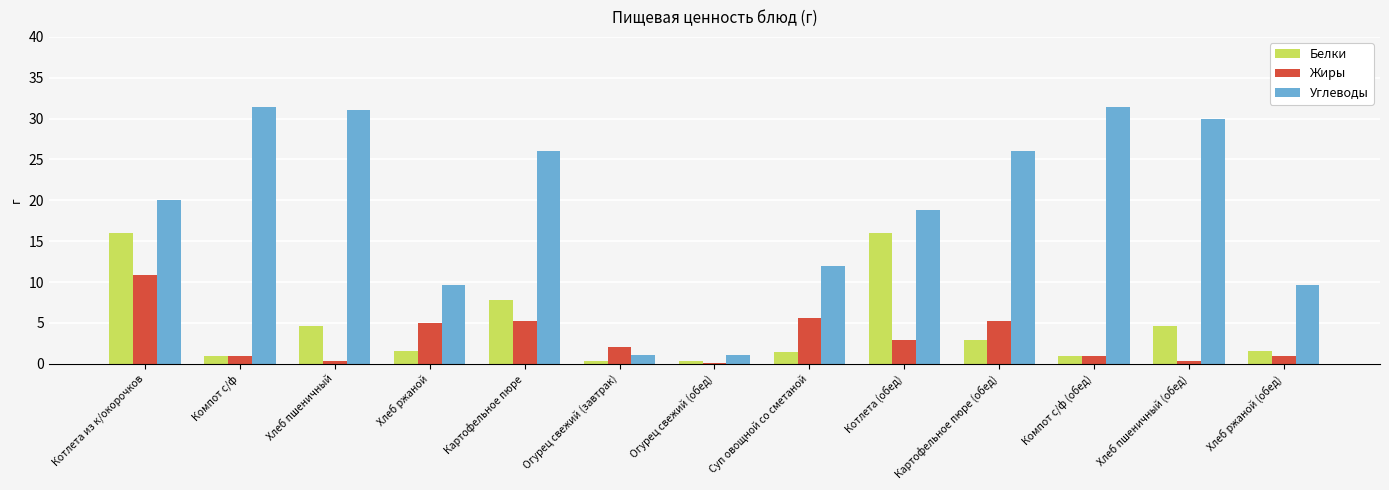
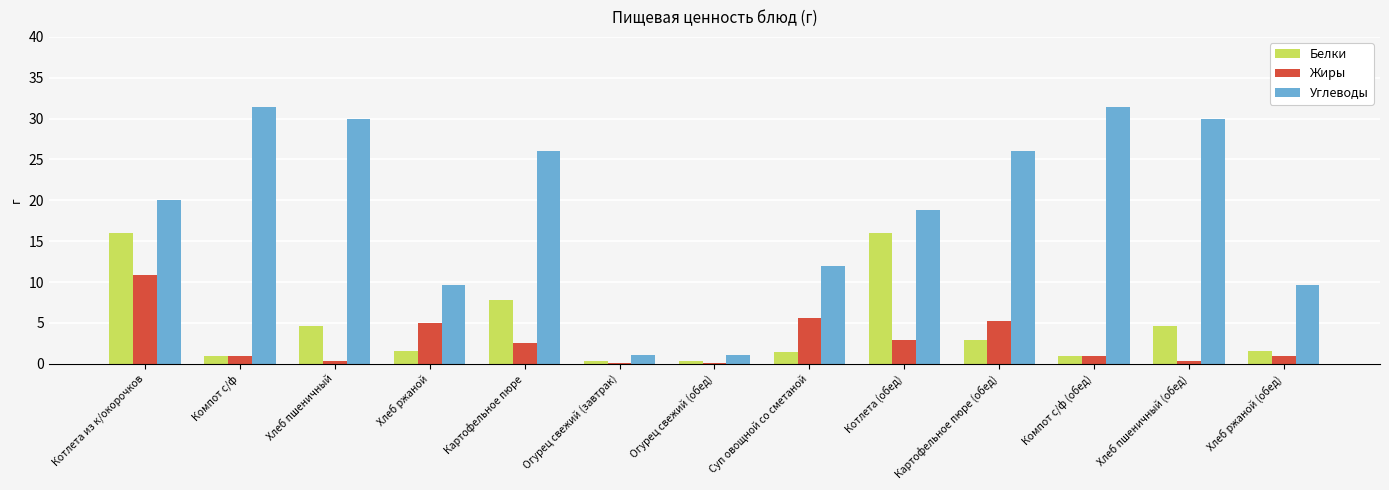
  {
    "Белки": {
      "Котлета из к/окорочков": 16,
      "Компот с/ф": 1,
      "Хлеб пшеничный": 5,
      "Хлеб ржаной": 2,
      "Картофельное пюре": 8,
      "Огурец свежий (завтрак)": 0,
      "Огурец свежий (обед)": 0,
      "Суп овощной со сметаной": 1,
      "Котлета (обед)": 16,
      "Картофельное пюре (обед)": 3,
      "Компот с/ф (обед)": 1,
      "Хлеб пшеничный (обед)": 5,
      "Хлеб ржаной (обед)": 2
    },
    "Жиры": {
      "Котлета из к/окорочков": 11,
      "Компот с/ф": 1,
      "Хлеб пшеничный": 0,
      "Хлеб ржаной": 5,
-     "Картофельное пюре": 5,
-     "Огурец свежий (завтрак)": 2,
+     "Картофельное пюре": 3,
+     "Огурец свежий (завтрак)": 0,
      "Суп овощной со сметаной": 6,
      "Котлета (обед)": 3,
      "Картофельное пюре (обед)": 5,
      "Компот с/ф (обед)": 1,
      "Хлеб пшеничный (обед)": 0,
      "Хлеб ржаной (обед)": 1
    },
    "Углеводы": {
      "Котлета из к/окорочков": 20,
      "Компот с/ф": 31,
-     "Хлеб пшеничный": 31,
+     "Хлеб пшеничный": 30,
      "Хлеб ржаной": 10,
      "Картофельное пюре": 26,
      "Огурец свежий (завтрак)": 1,
      "Огурец свежий (обед)": 1,
      "Суп овощной со сметаной": 12,
      "Котлета (обед)": 19,
      "Картофельное пюре (обед)": 26,
      "Компот с/ф (обед)": 31,
      "Хлеб пшеничный (обед)": 30,
      "Хлеб ржаной (обед)": 10
    }
  }
